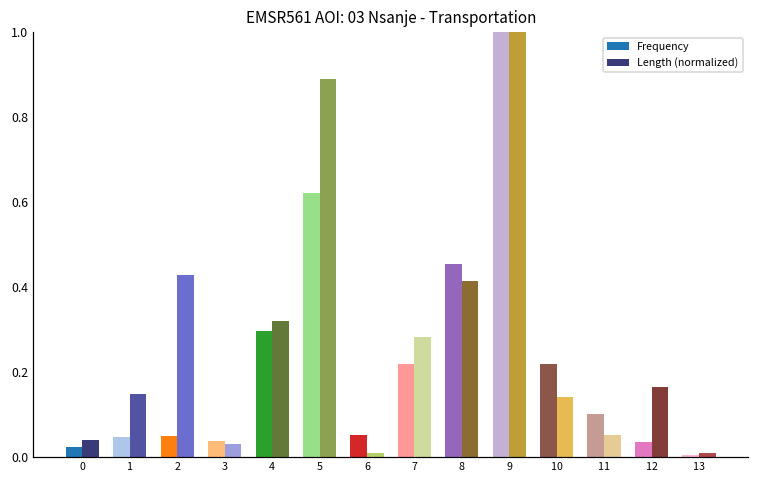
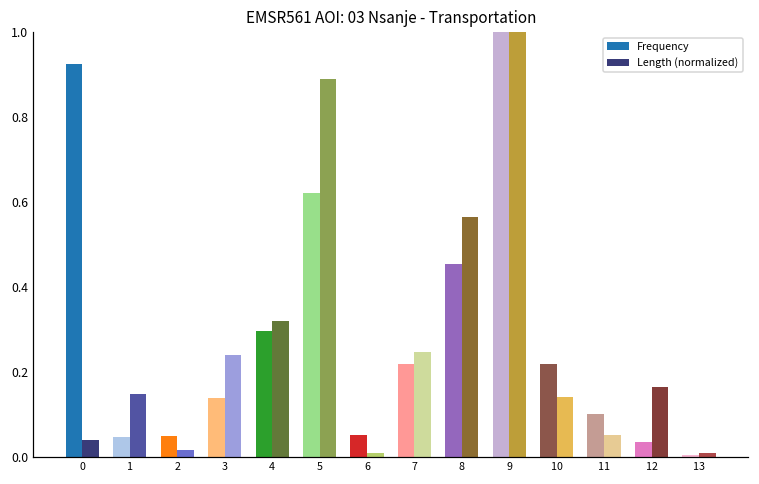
  {
    "Frequency": {
-     "0": 0.02,
+     "0": 0.93,
      "1": 0.05,
      "2": 0.05,
-     "3": 0.04,
+     "3": 0.14,
      "4": 0.30,
      "5": 0.62,
      "6": 0.05,
      "7": 0.22,
      "8": 0.45,
      "9": 1.00,
      "10": 0.22,
      "11": 0.10,
      "12": 0.03
    },
    "Length (normalized)": {
      "0": 0.04,
      "1": 0.15,
-     "2": 0.43,
-     "3": 0.03,
+     "2": 0.02,
+     "3": 0.24,
      "4": 0.32,
      "5": 0.89,
      "6": 0.01,
-     "7": 0.28,
-     "8": 0.41,
+     "7": 0.25,
+     "8": 0.57,
      "9": 1.00,
      "10": 0.14,
      "11": 0.05,
      "12": 0.16,
      "13": 0.01
    }
  }
